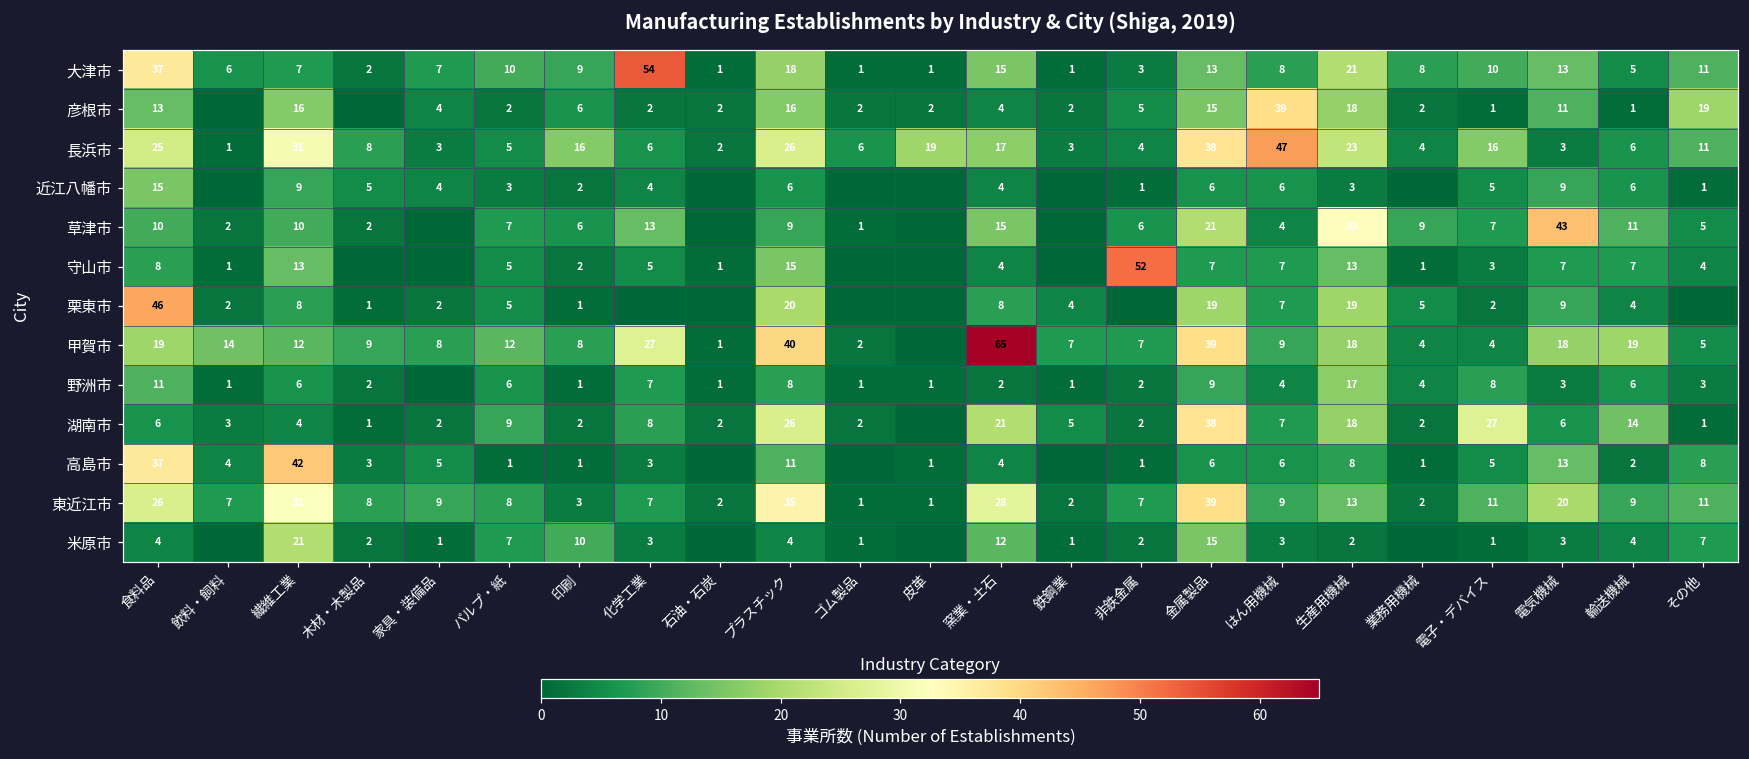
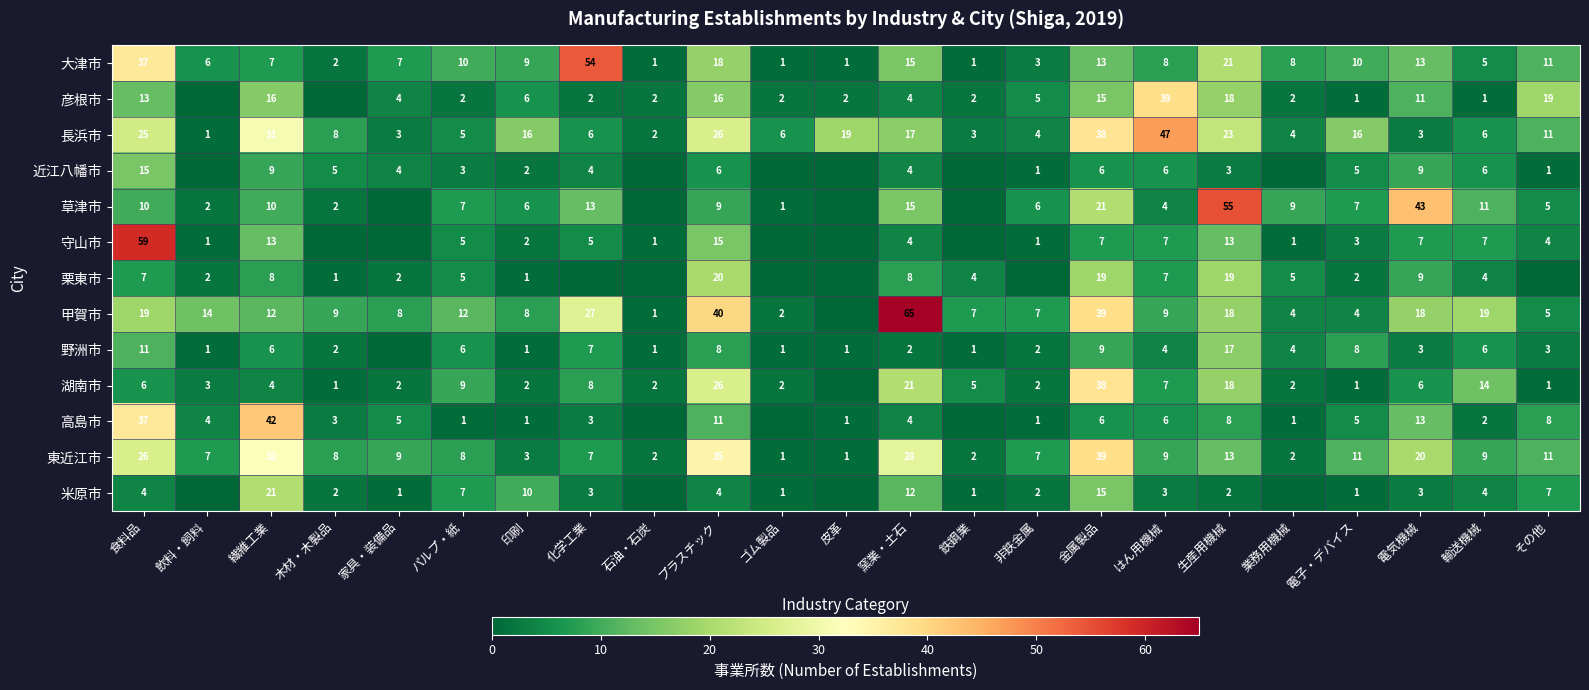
  {
    "草津市": {
      "食料品": 10,
      "飲料・飼料": 2,
      "繊維工業": 10,
      "木材・木製品": 2,
      "パルプ・紙": 7,
      "印刷": 6,
      "化学工業": 13,
      "プラスチック": 9,
      "ゴム製品": 1,
      "窯業・土石": 15,
      "非鉄金属": 6,
      "金属製品": 21,
      "はん用機械": 4,
-     "生産用機械": 33,
+     "生産用機械": 55,
      "業務用機械": 9,
      "電子・デバイス": 7,
      "電気機械": 43,
      "輸送機械": 11,
      "その他": 5
    },
    "守山市": {
-     "食料品": 8,
+     "食料品": 59,
      "飲料・飼料": 1,
      "繊維工業": 13,
      "パルプ・紙": 5,
      "印刷": 2,
      "化学工業": 5,
      "石油・石炭": 1,
      "プラスチック": 15,
      "窯業・土石": 4,
-     "非鉄金属": 52,
+     "非鉄金属": 1,
      "金属製品": 7,
      "はん用機械": 7,
      "生産用機械": 13,
      "業務用機械": 1,
      "電子・デバイス": 3,
      "電気機械": 7,
      "輸送機械": 7,
      "その他": 4
    },
    "栗東市": {
-     "食料品": 46,
+     "食料品": 7,
      "飲料・飼料": 2,
      "繊維工業": 8,
      "木材・木製品": 1,
      "家具・装備品": 2,
      "パルプ・紙": 5,
      "印刷": 1,
      "プラスチック": 20,
      "窯業・土石": 8,
      "鉄鋼業": 4,
      "金属製品": 19,
      "はん用機械": 7,
      "生産用機械": 19,
      "業務用機械": 5,
      "電子・デバイス": 2,
      "電気機械": 9,
      "輸送機械": 4
    },
    "湖南市": {
      "食料品": 6,
      "飲料・飼料": 3,
      "繊維工業": 4,
      "木材・木製品": 1,
      "家具・装備品": 2,
      "パルプ・紙": 9,
      "印刷": 2,
      "化学工業": 8,
      "石油・石炭": 2,
      "プラスチック": 26,
      "ゴム製品": 2,
      "窯業・土石": 21,
      "鉄鋼業": 5,
      "非鉄金属": 2,
      "金属製品": 38,
      "はん用機械": 7,
      "生産用機械": 18,
      "業務用機械": 2,
-     "電子・デバイス": 27,
+     "電子・デバイス": 1,
      "電気機械": 6,
      "輸送機械": 14,
      "その他": 1
    }
  }
